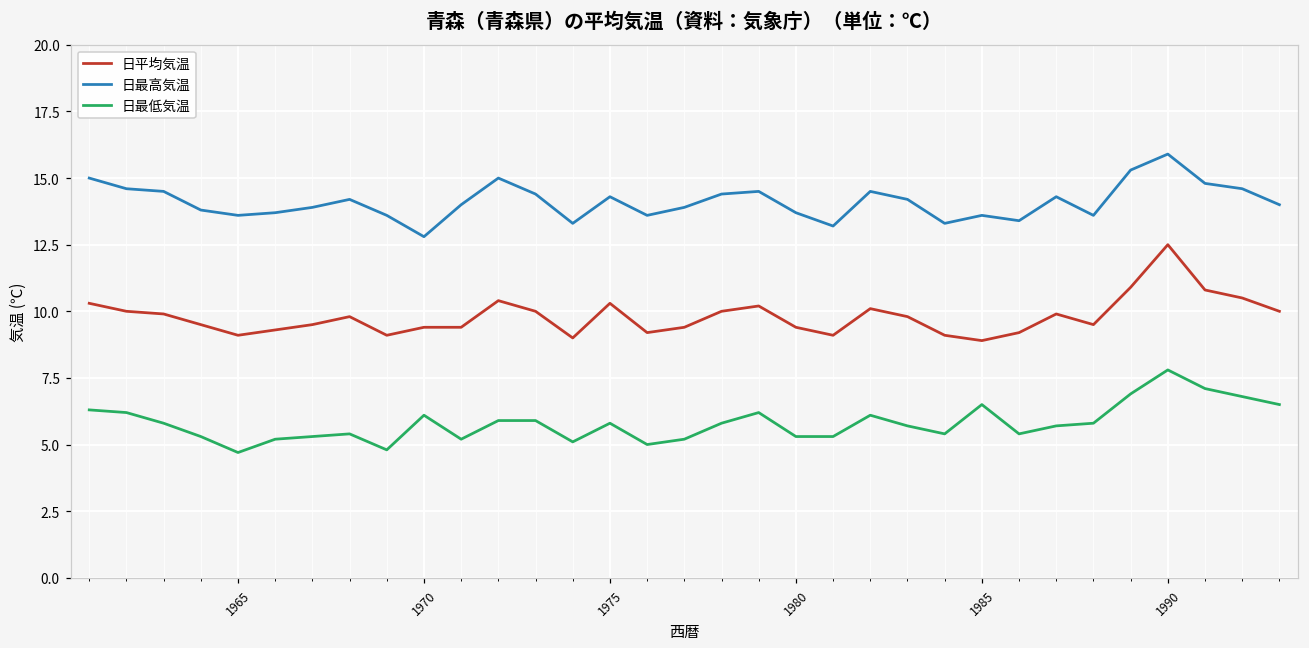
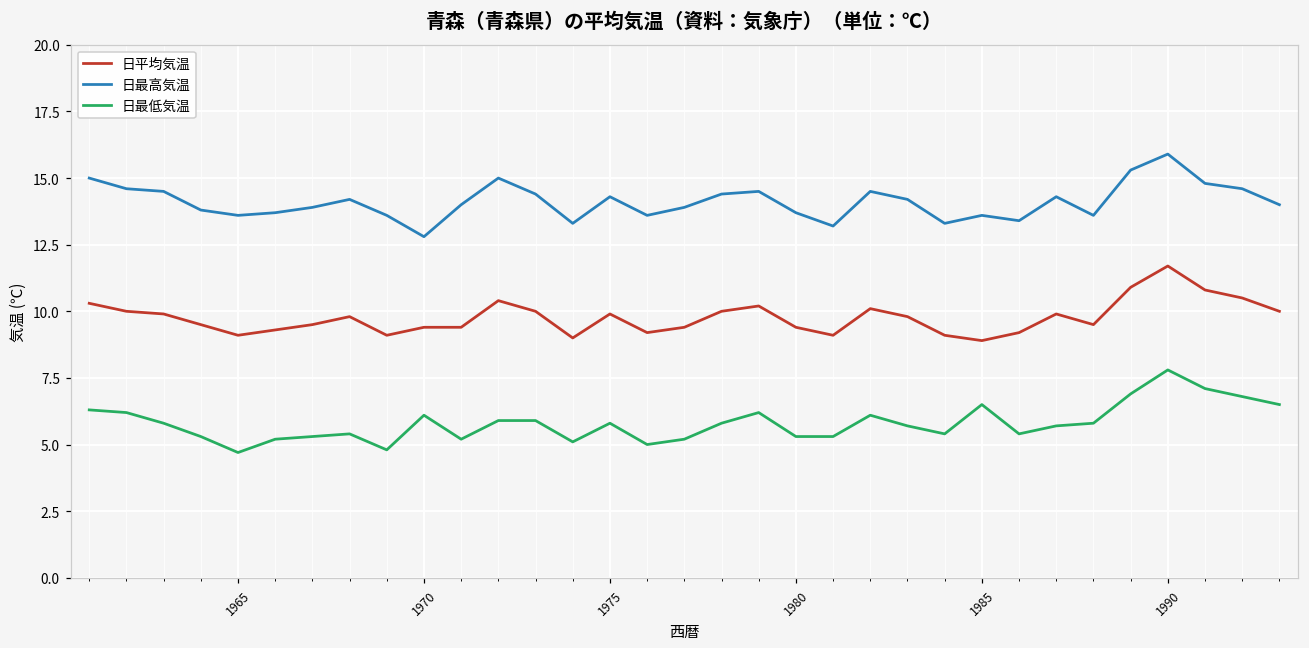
  {
    "日平均気温": {
      "1965": 9.1,
      "1970": 9.4,
-     "1975": 10.3,
+     "1975": 9.9,
      "1980": 9.4,
      "1985": 8.9,
-     "1990": 12.5
+     "1990": 11.7
    },
    "日最高気温": {
      "1965": 13.6,
      "1970": 12.8,
      "1975": 14.3,
      "1980": 13.7,
      "1985": 13.6,
      "1990": 15.9
    },
    "日最低気温": {
      "1965": 4.7,
      "1970": 6.1,
      "1975": 5.8,
      "1980": 5.3,
      "1985": 6.5,
      "1990": 7.8
    }
  }
